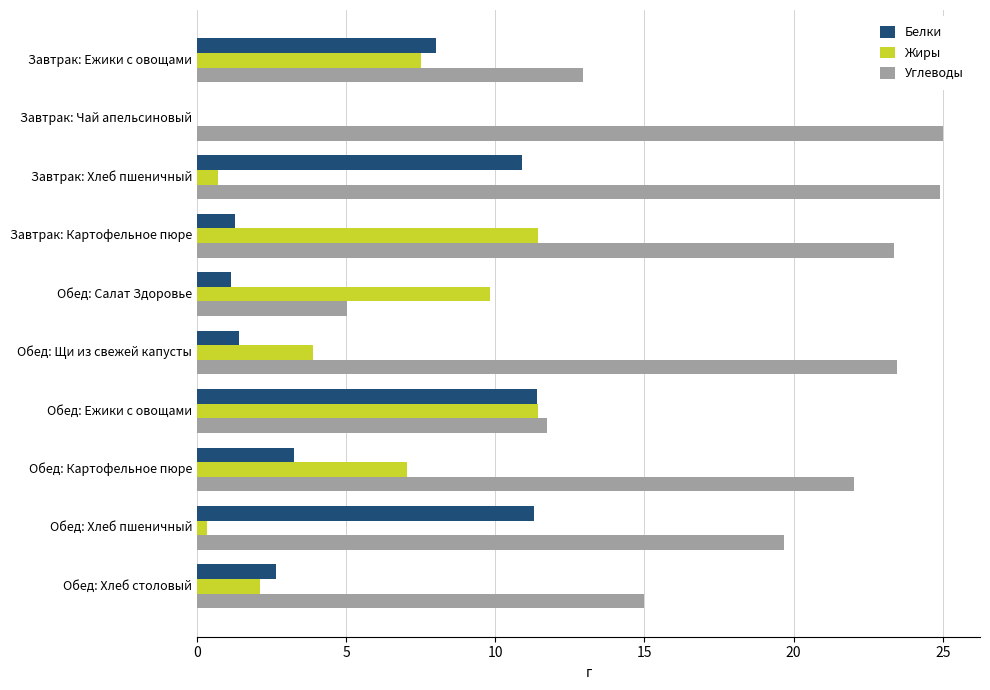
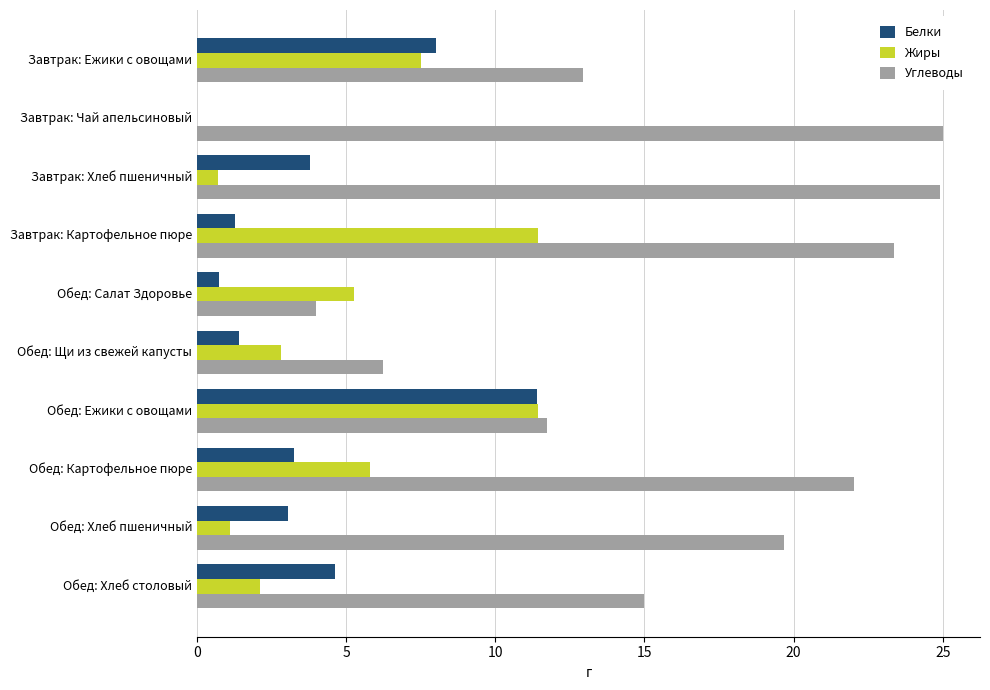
  {
    "Белки": {
      "Завтрак: Ежики с овощами": 8.0,
      "Завтрак: Чай апельсиновый": 0.0,
-     "Завтрак: Хлеб пшеничный": 10.9,
+     "Завтрак: Хлеб пшеничный": 3.8,
      "Завтрак: Картофельное пюре": 1.3,
-     "Обед: Салат Здоровье": 1.2,
+     "Обед: Салат Здоровье": 0.7,
      "Обед: Щи из свежей капусты": 1.4,
      "Обед: Ежики с овощами": 11.4,
      "Обед: Картофельное пюре": 3.3,
-     "Обед: Хлеб пшеничный": 11.3,
-     "Обед: Хлеб столовый": 2.6
+     "Обед: Хлеб пшеничный": 3.0,
+     "Обед: Хлеб столовый": 4.6
    },
    "Жиры": {
      "Завтрак: Ежики с овощами": 7.5,
      "Завтрак: Чай апельсиновый": 0.0,
      "Завтрак: Хлеб пшеничный": 0.7,
      "Завтрак: Картофельное пюре": 11.4,
-     "Обед: Салат Здоровье": 9.8,
-     "Обед: Щи из свежей капусты": 3.9,
+     "Обед: Салат Здоровье": 5.3,
+     "Обед: Щи из свежей капусты": 2.8,
      "Обед: Ежики с овощами": 11.4,
-     "Обед: Картофельное пюре": 7.0,
-     "Обед: Хлеб пшеничный": 0.3,
+     "Обед: Картофельное пюре": 5.8,
+     "Обед: Хлеб пшеничный": 1.1,
      "Обед: Хлеб столовый": 2.1
    },
    "Углеводы": {
      "Завтрак: Ежики с овощами": 12.9,
      "Завтрак: Чай апельсиновый": 25.0,
      "Завтрак: Хлеб пшеничный": 24.9,
      "Завтрак: Картофельное пюре": 23.4,
-     "Обед: Салат Здоровье": 5.0,
-     "Обед: Щи из свежей капусты": 23.5,
+     "Обед: Салат Здоровье": 4.0,
+     "Обед: Щи из свежей капусты": 6.2,
      "Обед: Ежики с овощами": 11.7,
      "Обед: Картофельное пюре": 22.0,
      "Обед: Хлеб пшеничный": 19.7,
      "Обед: Хлеб столовый": 15.0
    }
  }
